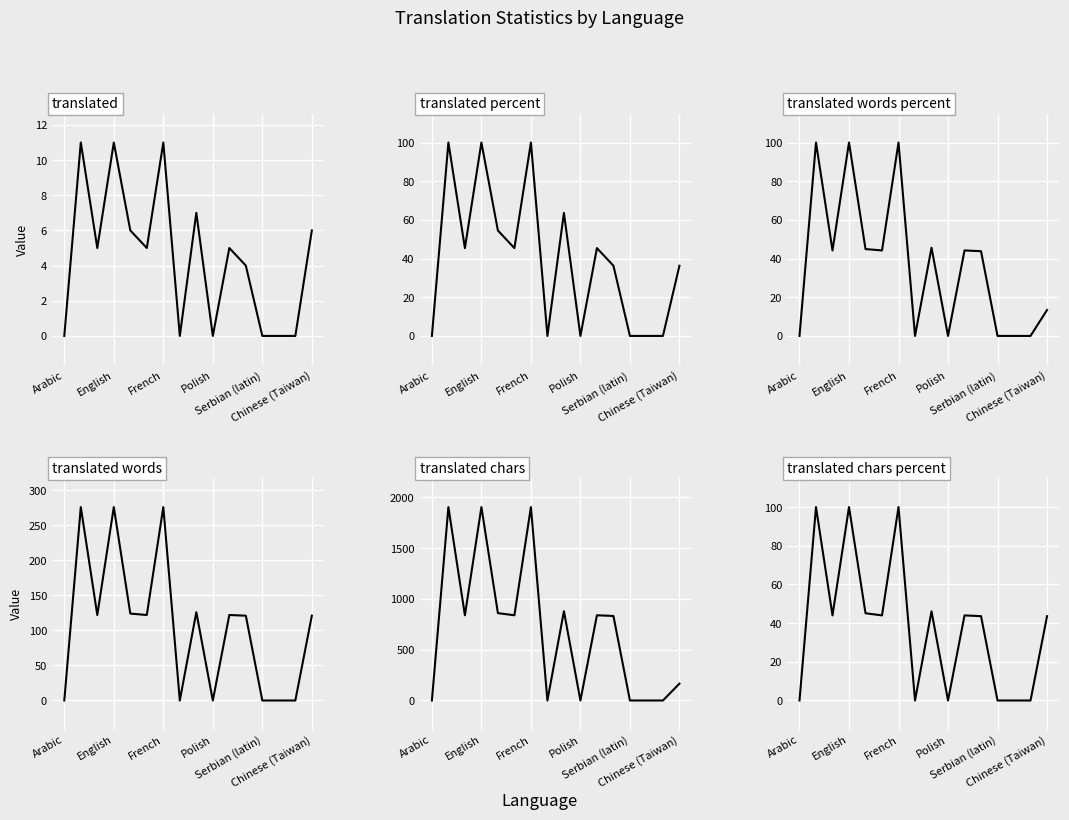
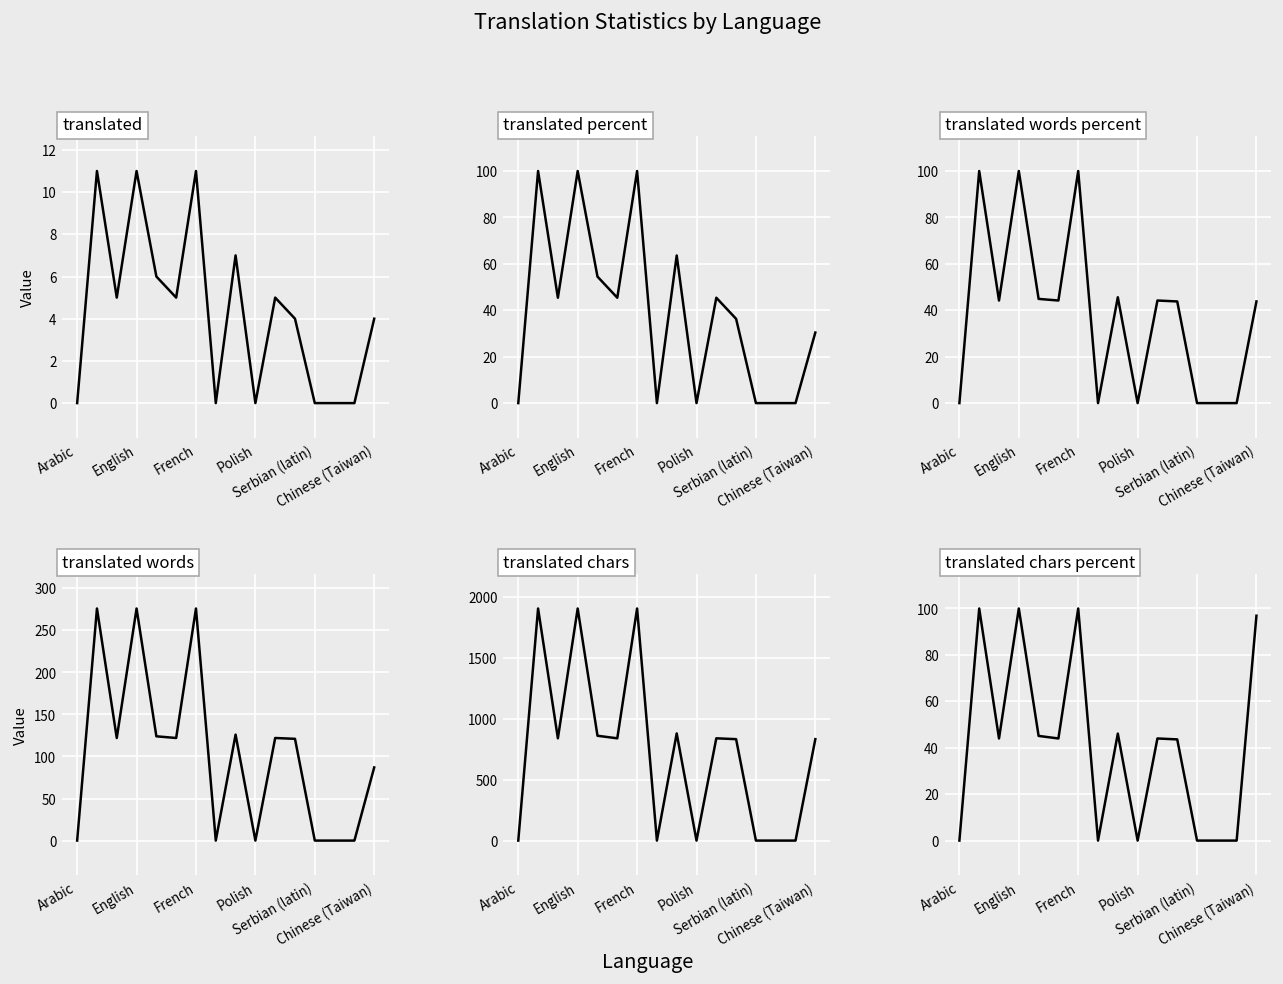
  {
    "translated": {
      "Arabic": 0,
      "English": 11,
      "French": 11,
      "Polish": 0,
      "Serbian (latin)": 0,
-     "Chinese (Taiwan)": 6
+     "Chinese (Taiwan)": 4
    },
    "translated percent": {
      "Arabic": 0,
      "English": 100,
      "French": 100,
      "Polish": 0,
      "Serbian (latin)": 0,
-     "Chinese (Taiwan)": 36
+     "Chinese (Taiwan)": 30
    },
    "translated words percent": {
      "Arabic": 0,
      "English": 100,
      "French": 100,
      "Polish": 0,
      "Serbian (latin)": 0,
-     "Chinese (Taiwan)": 13
+     "Chinese (Taiwan)": 44
    },
    "translated words": {
      "Arabic": 0,
      "English": 280,
      "French": 280,
      "Polish": 0,
      "Serbian (latin)": 0,
-     "Chinese (Taiwan)": 120
+     "Chinese (Taiwan)": 90
    },
    "translated chars": {
      "Arabic": 0,
      "English": 1900,
      "French": 1900,
      "Polish": 0,
      "Serbian (latin)": 0,
-     "Chinese (Taiwan)": 170
+     "Chinese (Taiwan)": 830
    },
    "translated chars percent": {
      "Arabic": 0,
      "English": 100,
      "French": 100,
      "Polish": 0,
      "Serbian (latin)": 0,
-     "Chinese (Taiwan)": 44
+     "Chinese (Taiwan)": 97
    }
  }
